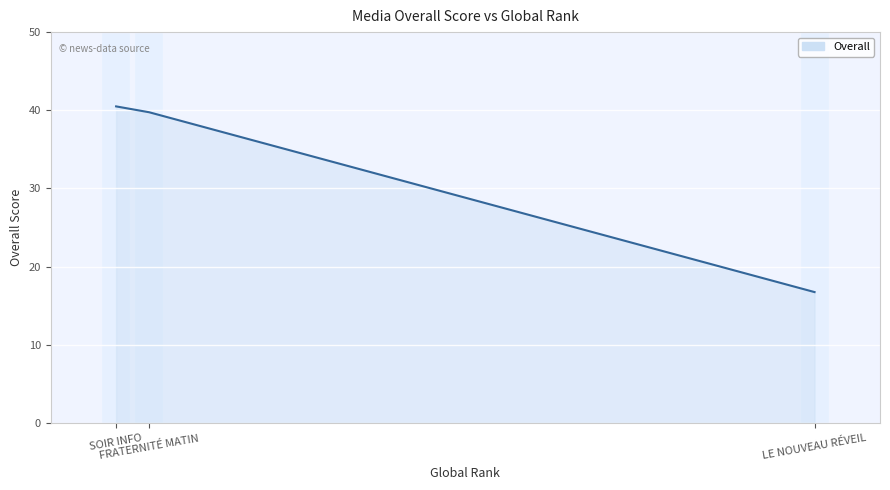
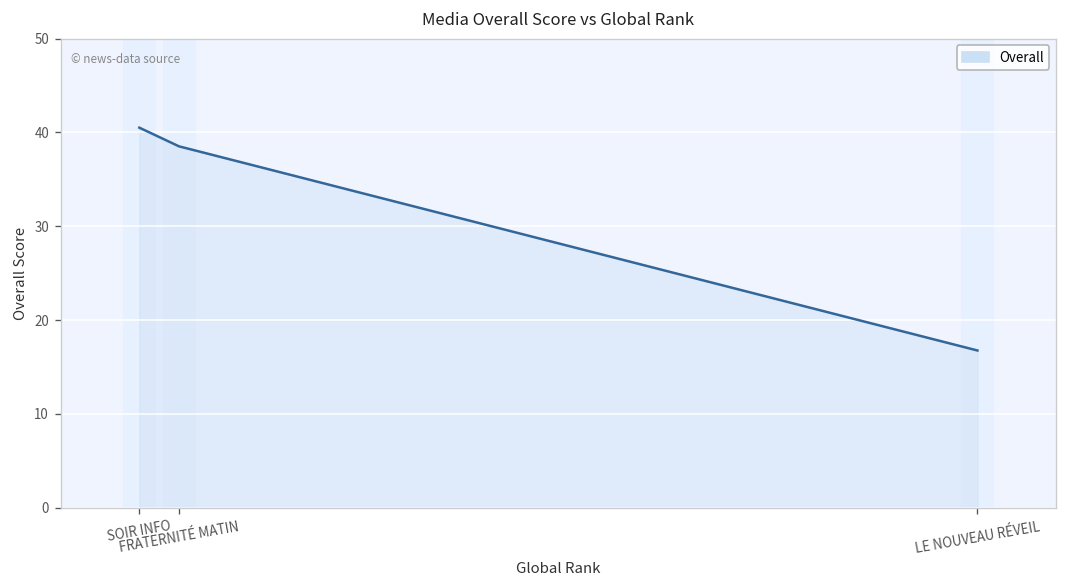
  {
    "SOIR INFO": 41,
-   "FRATERNITÉ MATIN": 40,
+   "FRATERNITÉ MATIN": 39,
    "LE NOUVEAU RÉVEIL": 17
  }
